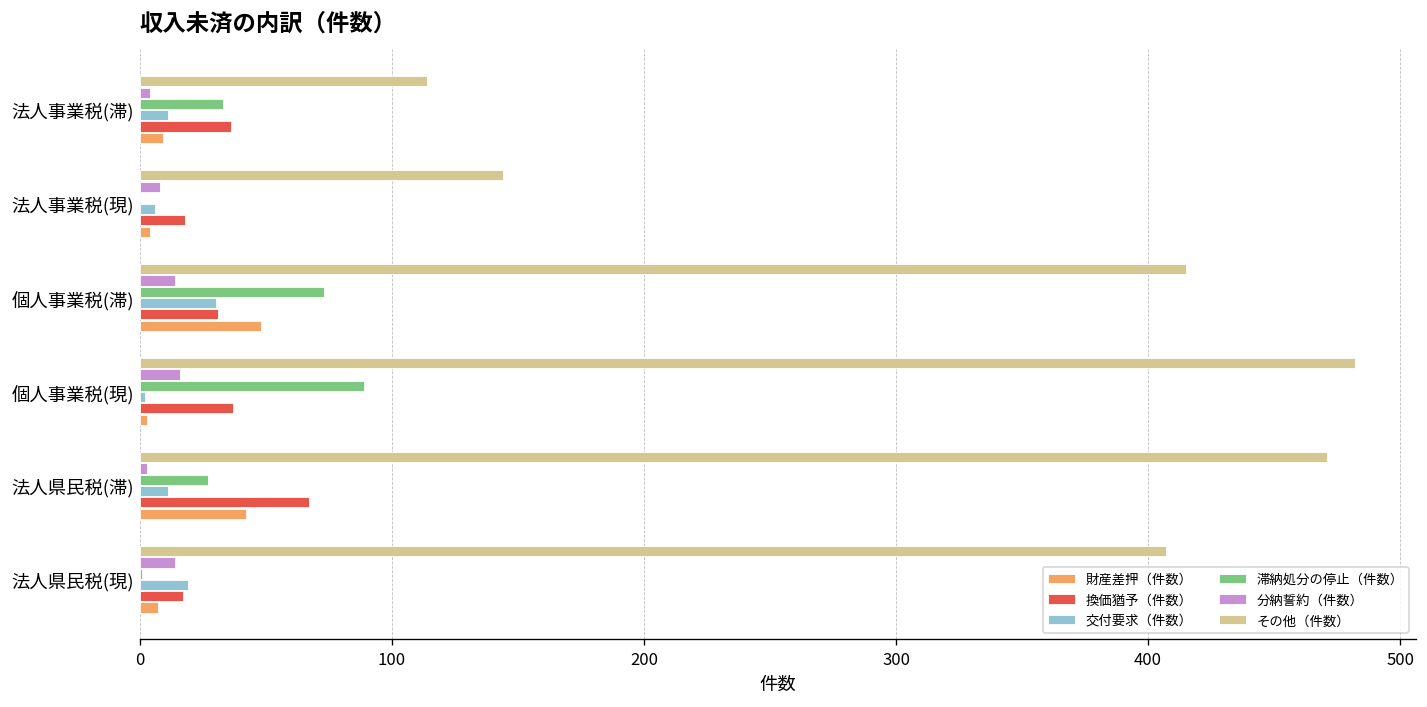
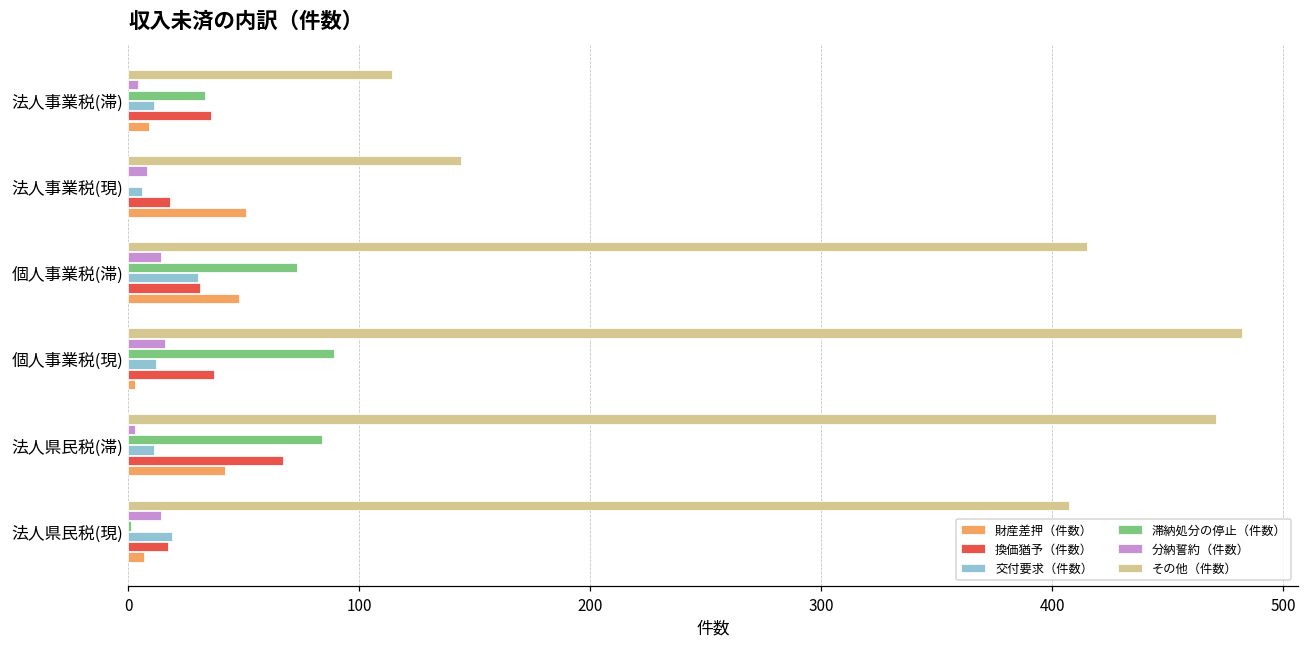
  {
    "財産差押（件数）": {
      "法人事業税(滞)": 9,
-     "法人事業税(現)": 4,
+     "法人事業税(現)": 51,
      "個人事業税(滞)": 48,
      "個人事業税(現)": 3,
      "法人県民税(滞)": 42,
      "法人県民税(現)": 7
    },
    "換価猶予（件数）": {
      "法人事業税(滞)": 36,
      "法人事業税(現)": 18,
      "個人事業税(滞)": 31,
      "個人事業税(現)": 37,
      "法人県民税(滞)": 67,
      "法人県民税(現)": 17
    },
    "交付要求（件数）": {
      "法人事業税(滞)": 11,
      "法人事業税(現)": 6,
      "個人事業税(滞)": 30,
-     "個人事業税(現)": 2,
+     "個人事業税(現)": 12,
      "法人県民税(滞)": 11,
      "法人県民税(現)": 19
    },
    "滞納処分の停止（件数）": {
      "法人事業税(滞)": 33,
      "法人事業税(現)": 0,
      "個人事業税(滞)": 73,
      "個人事業税(現)": 89,
-     "法人県民税(滞)": 27
+     "法人県民税(滞)": 84
    },
    "分納誓約（件数）": {
      "法人事業税(滞)": 4,
      "法人事業税(現)": 8,
      "個人事業税(滞)": 14,
      "個人事業税(現)": 16,
      "法人県民税(滞)": 3,
      "法人県民税(現)": 14
    },
    "その他（件数）": {
      "法人事業税(滞)": 114,
      "法人事業税(現)": 144,
      "個人事業税(滞)": 415,
      "個人事業税(現)": 482,
      "法人県民税(滞)": 471,
      "法人県民税(現)": 407
    }
  }
